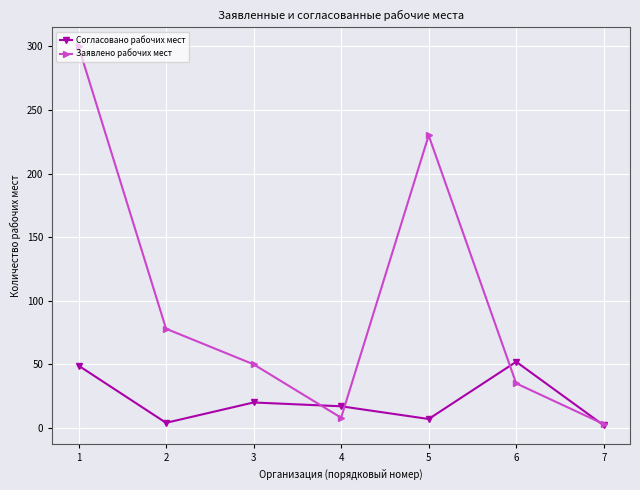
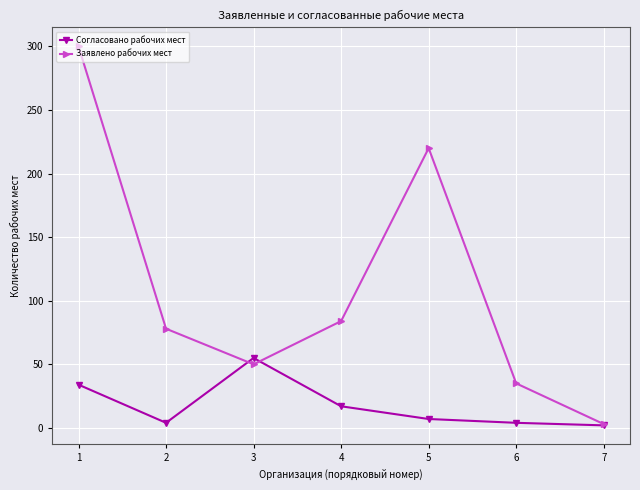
  {
    "Согласовано рабочих мест": {
-     "1": 49,
+     "1": 34,
      "2": 4,
-     "3": 20,
+     "3": 55,
      "4": 17,
      "5": 7,
-     "6": 52
+     "6": 4
    },
    "Заявлено рабочих мест": {
      "2": 78,
      "3": 50,
-     "4": 8,
-     "5": 230,
+     "4": 84,
+     "5": 220,
      "6": 35
    }
  }
